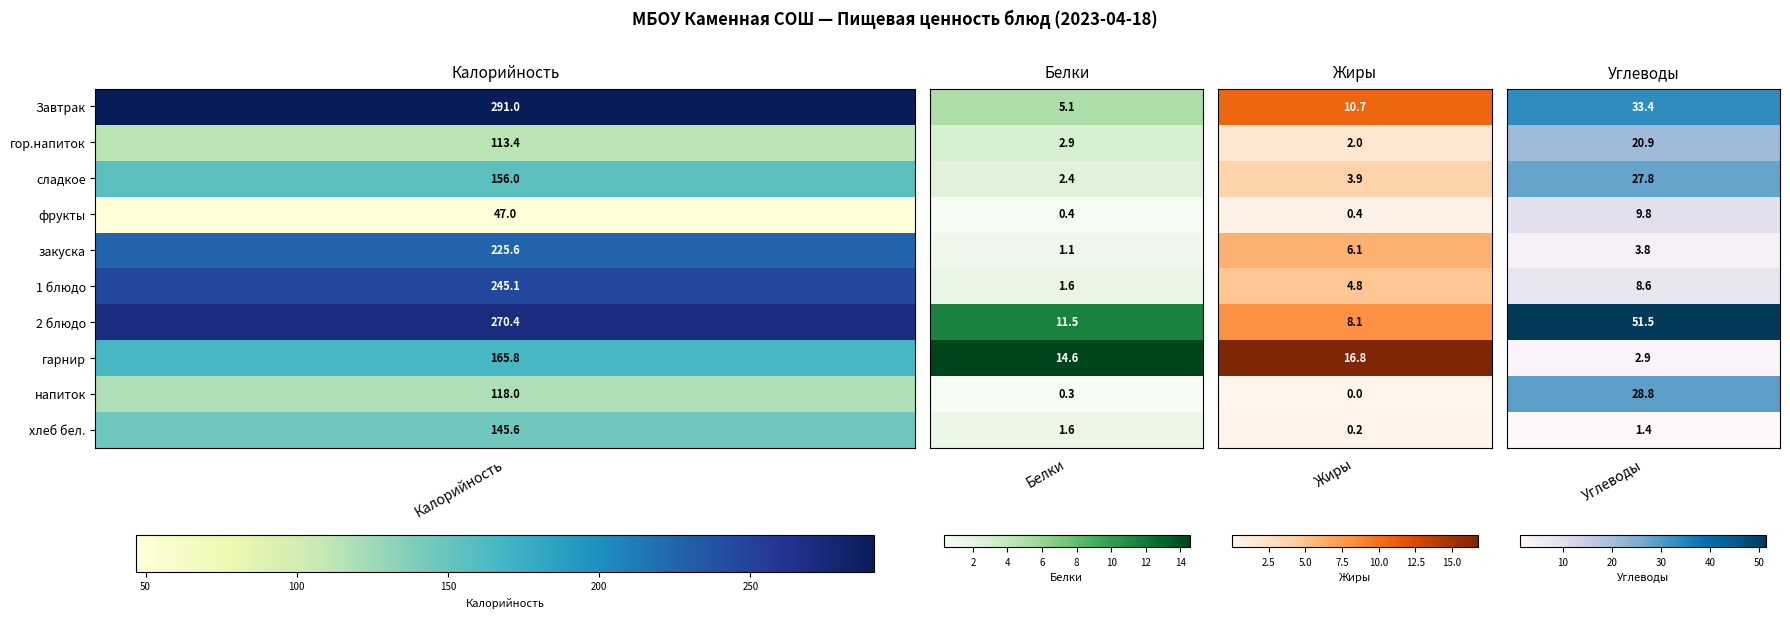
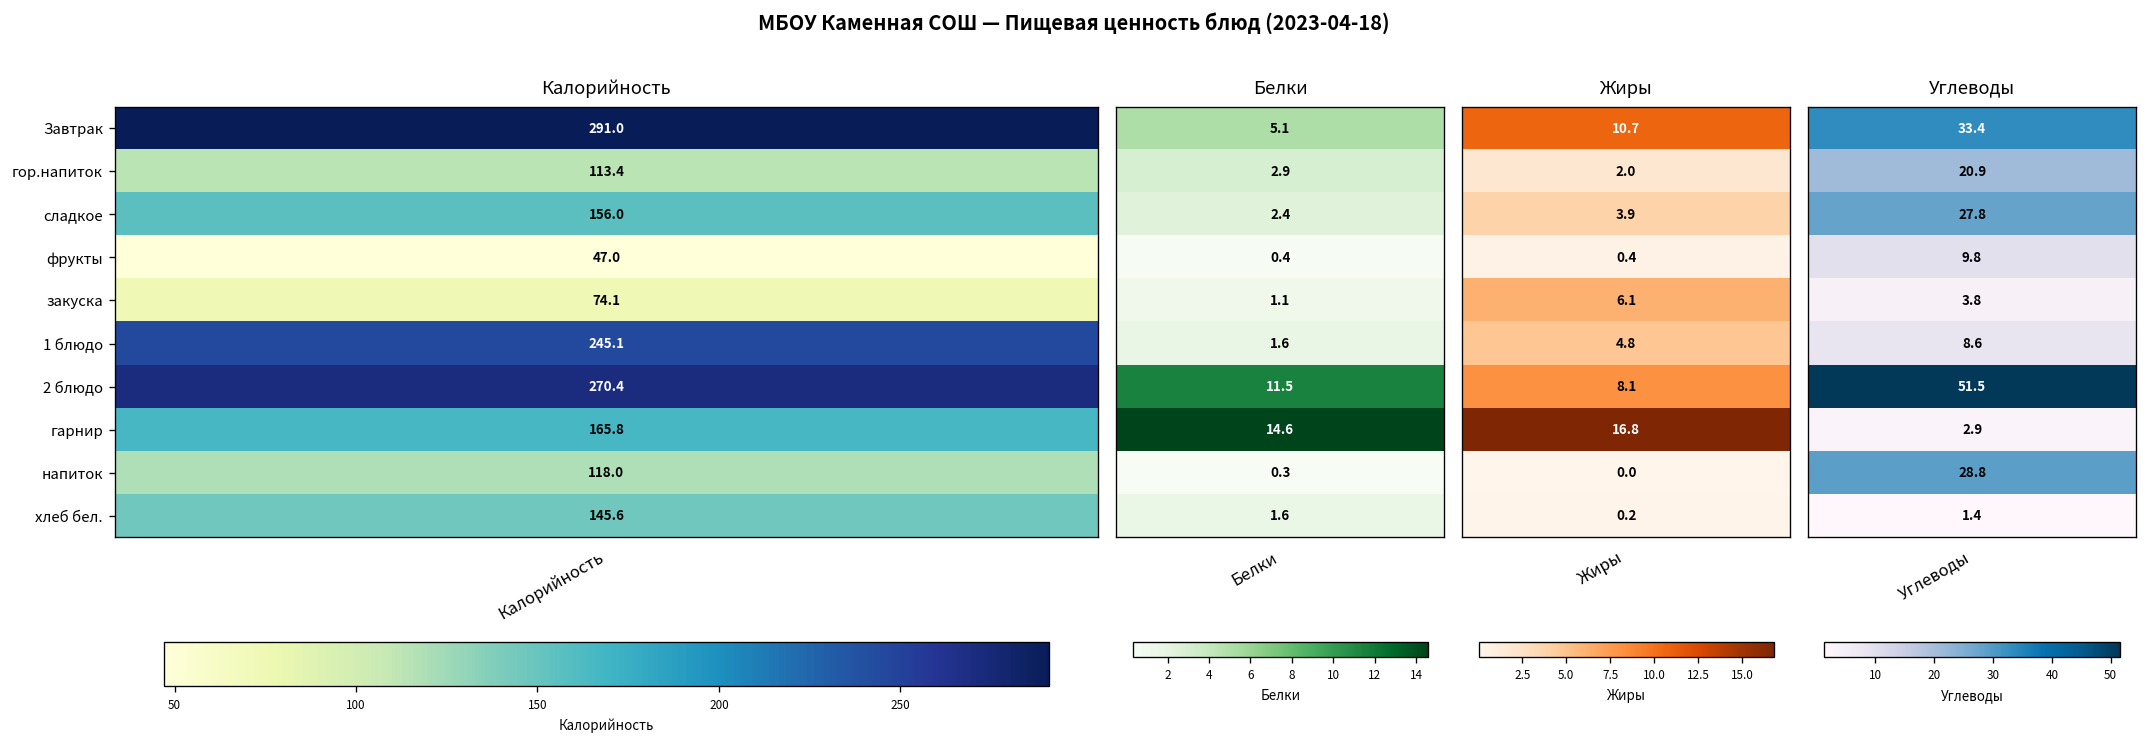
  {
    "Калорийность": {
      "Завтрак": {
        "Калорийность": 291.0
      },
      "гор.напиток": {
        "Калорийность": 113.4
      },
      "сладкое": {
        "Калорийность": 156.0
      },
      "фрукты": {
        "Калорийность": 47.0
      },
      "закуска": {
-       "Калорийность": 225.6
+       "Калорийность": 74.1
      },
      "1 блюдо": {
        "Калорийность": 245.1
      },
      "2 блюдо": {
        "Калорийность": 270.4
      },
      "гарнир": {
        "Калорийность": 165.8
      },
      "напиток": {
        "Калорийность": 118.0
      },
      "хлеб бел.": {
        "Калорийность": 145.6
      }
    }
  }
